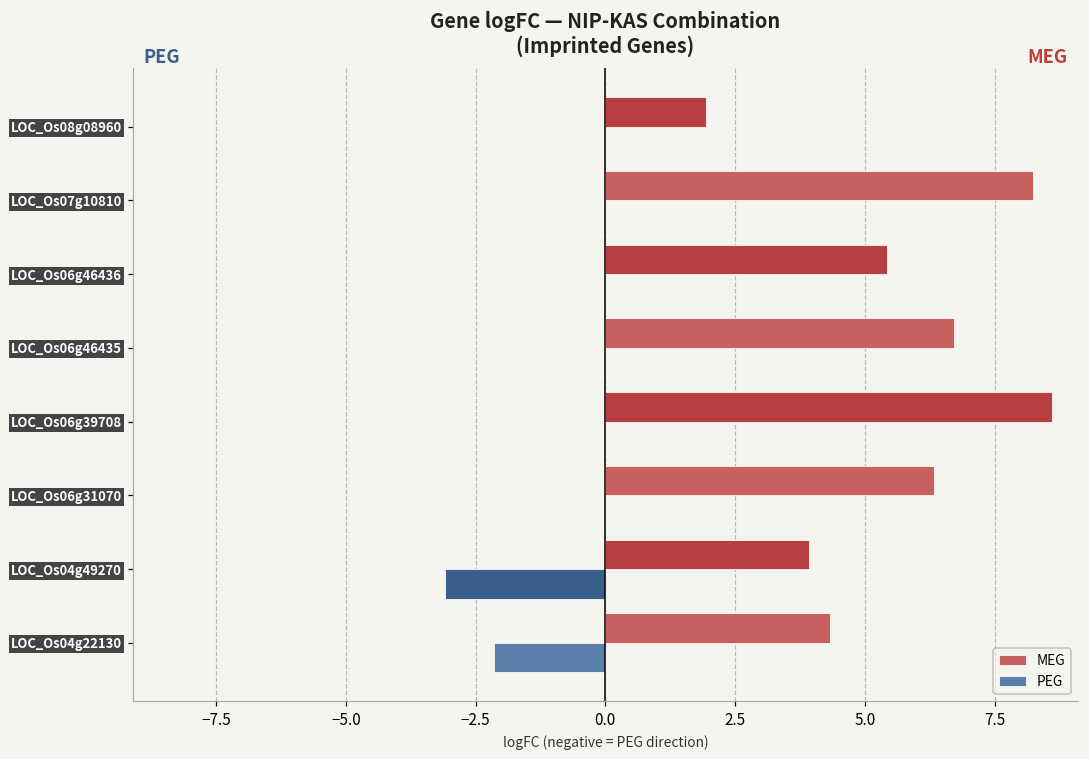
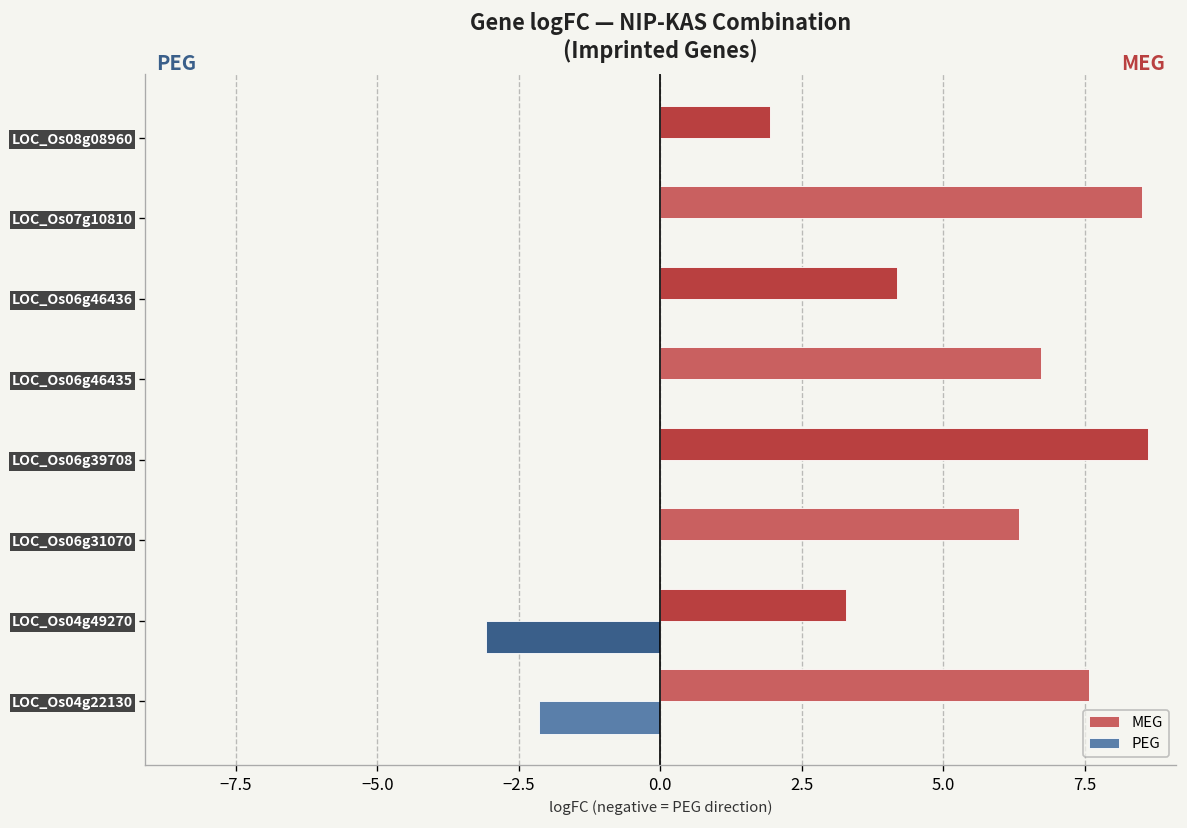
  {
    "MEG": {
      "LOC_Os08g08960": 1.9,
-     "LOC_Os07g10810": 8.2,
-     "LOC_Os06g46436": 5.4,
+     "LOC_Os07g10810": 8.5,
+     "LOC_Os06g46436": 4.2,
      "LOC_Os06g46435": 6.7,
      "LOC_Os06g39708": 8.6,
      "LOC_Os06g31070": 6.3,
-     "LOC_Os04g49270": 3.9,
-     "LOC_Os04g22130": 4.3
+     "LOC_Os04g49270": 3.3,
+     "LOC_Os04g22130": 7.6
    },
    "PEG": {
      "LOC_Os08g08960": 0.0,
      "LOC_Os07g10810": 0.0,
      "LOC_Os06g46436": 0.0,
      "LOC_Os06g46435": 0.0,
      "LOC_Os06g39708": 0.0,
      "LOC_Os06g31070": 0.0,
      "LOC_Os04g49270": -3.1,
      "LOC_Os04g22130": -2.1
    }
  }
